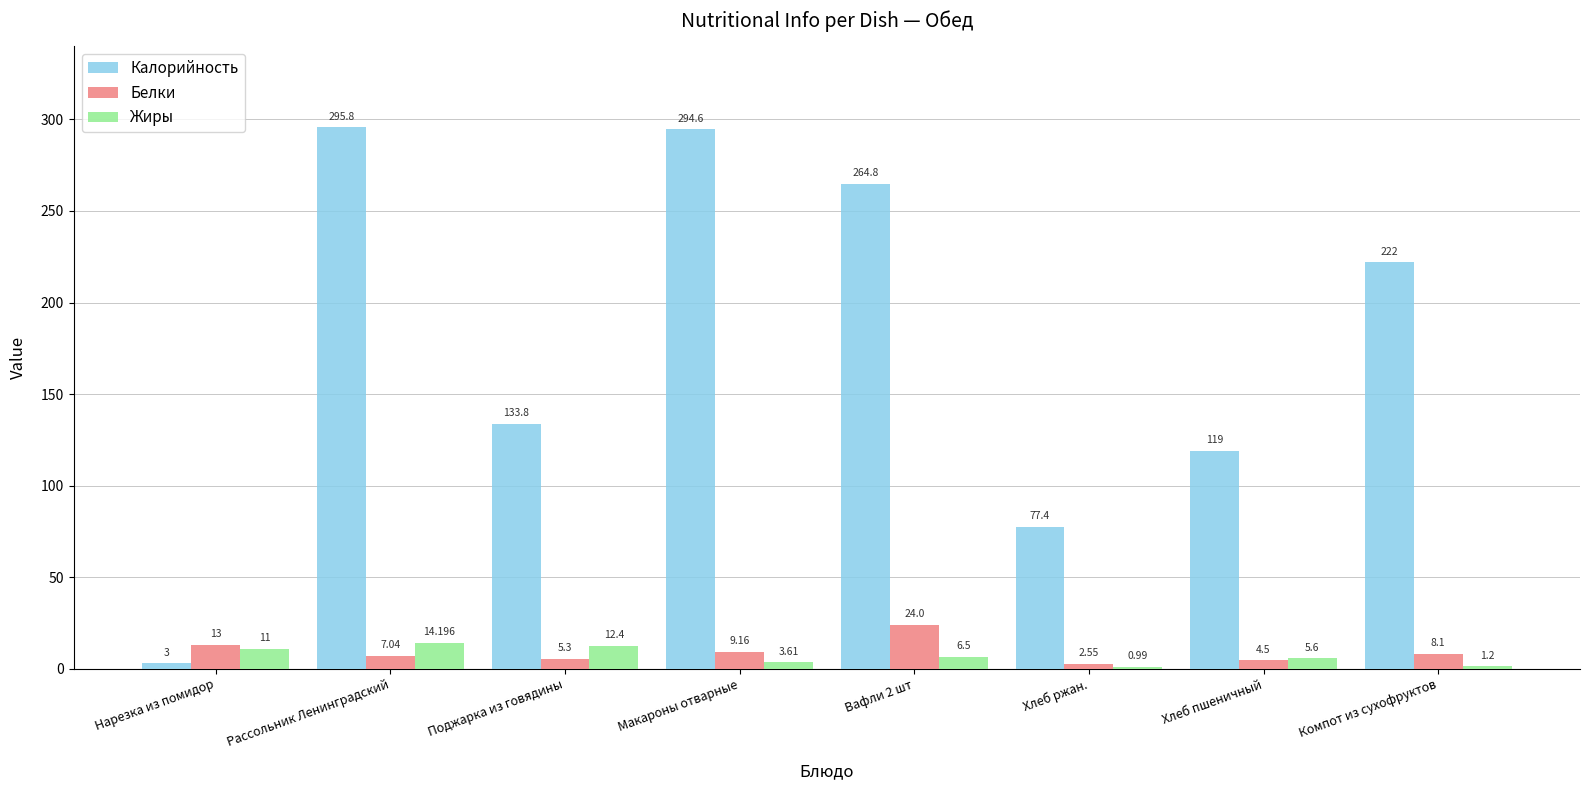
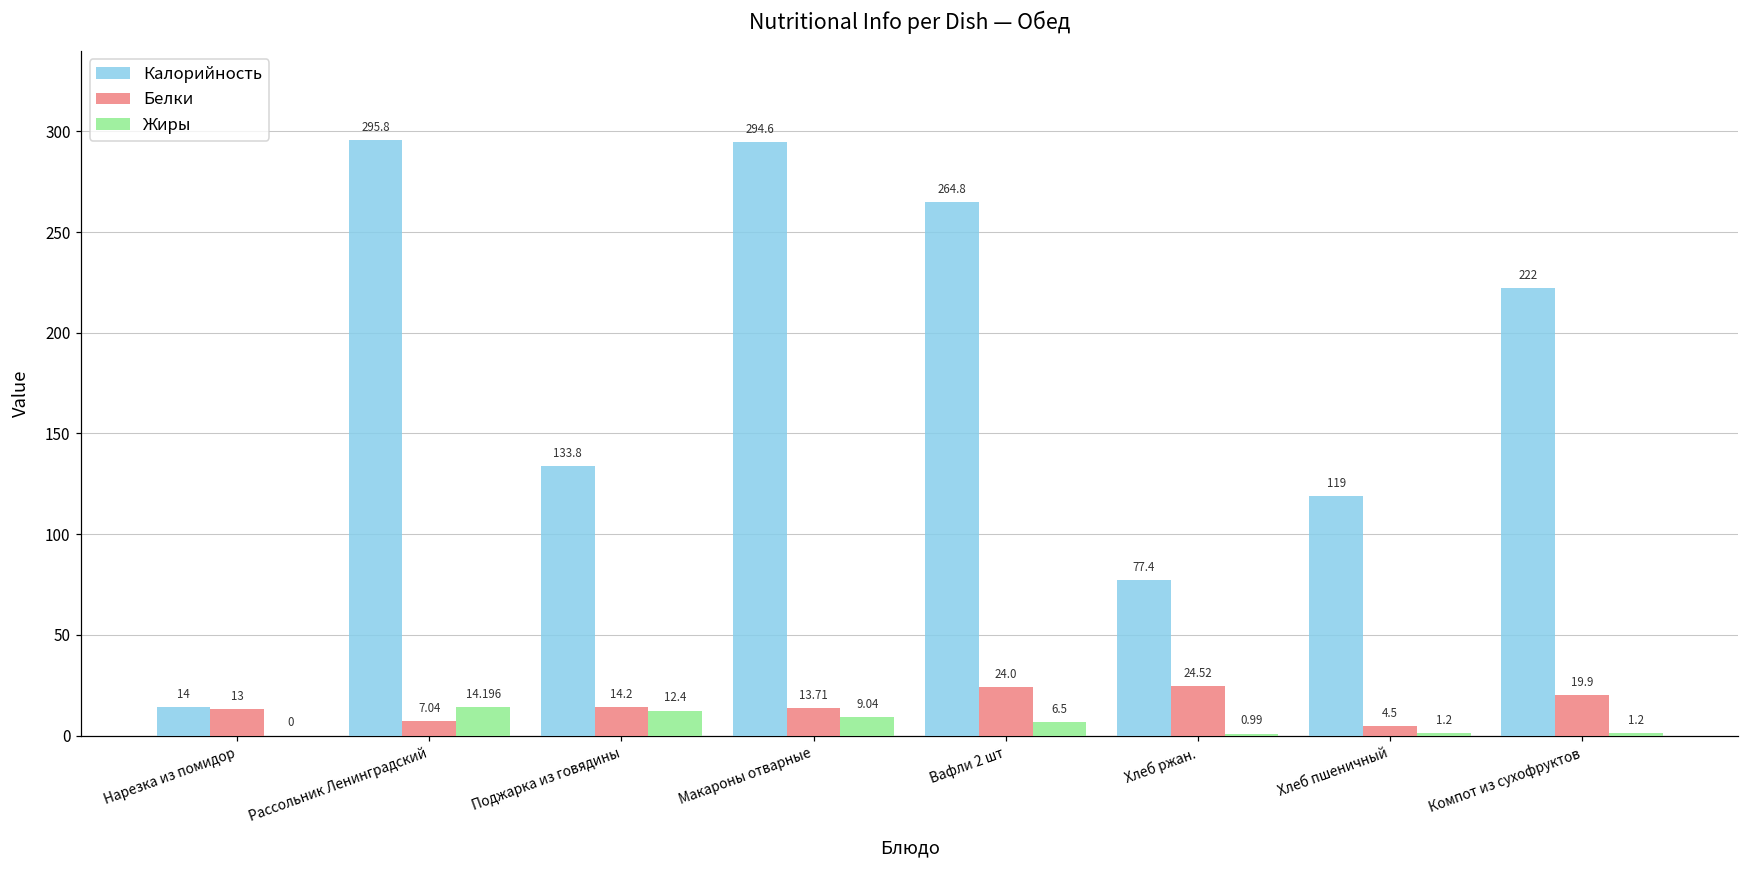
  {
    "Калорийность": {
-     "Нарезка из помидор": 3,
+     "Нарезка из помидор": 14,
      "Рассольник Ленинградский": 295.8,
      "Поджарка из говядины": 133.8,
      "Макароны отварные": 294.6,
      "Вафли 2 шт": 264.8,
      "Хлеб ржан.": 77.4,
      "Хлеб пшеничный": 119,
      "Компот из сухофруктов": 222
    },
    "Белки": {
      "Нарезка из помидор": 13,
      "Рассольник Ленинградский": 7.04,
-     "Поджарка из говядины": 5.3,
-     "Макароны отварные": 9.16,
+     "Поджарка из говядины": 14.2,
+     "Макароны отварные": 13.71,
      "Вафли 2 шт": 24.0,
-     "Хлеб ржан.": 2.55,
+     "Хлеб ржан.": 24.52,
      "Хлеб пшеничный": 4.5,
-     "Компот из сухофруктов": 8.1
+     "Компот из сухофруктов": 19.9
    },
    "Жиры": {
-     "Нарезка из помидор": 11,
+     "Нарезка из помидор": 0,
      "Рассольник Ленинградский": 14.196,
      "Поджарка из говядины": 12.4,
-     "Макароны отварные": 3.61,
+     "Макароны отварные": 9.04,
      "Вафли 2 шт": 6.5,
      "Хлеб ржан.": 0.99,
-     "Хлеб пшеничный": 5.6,
+     "Хлеб пшеничный": 1.2,
      "Компот из сухофруктов": 1.2
    }
  }
